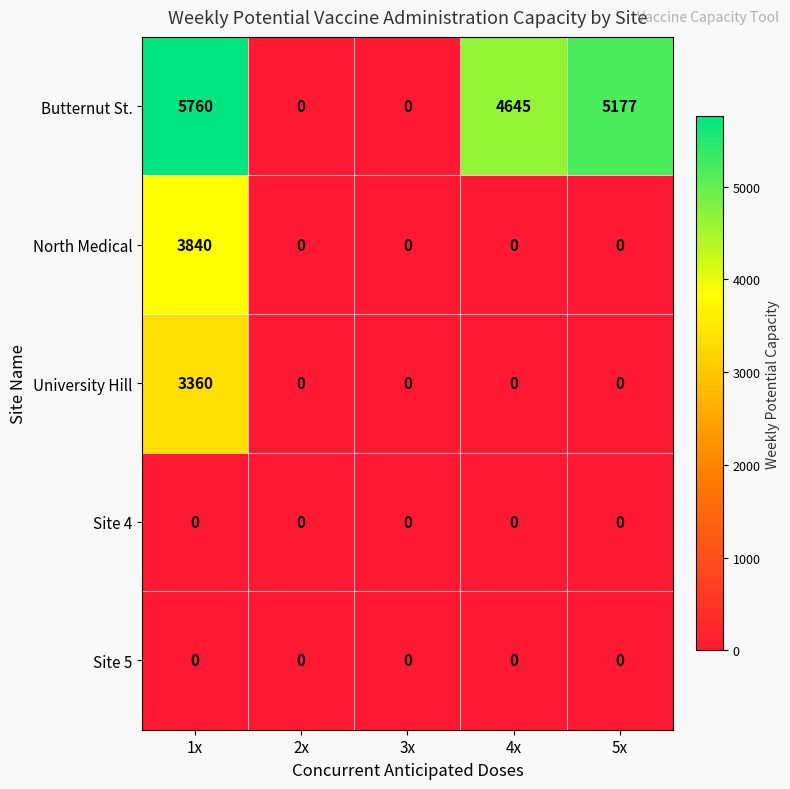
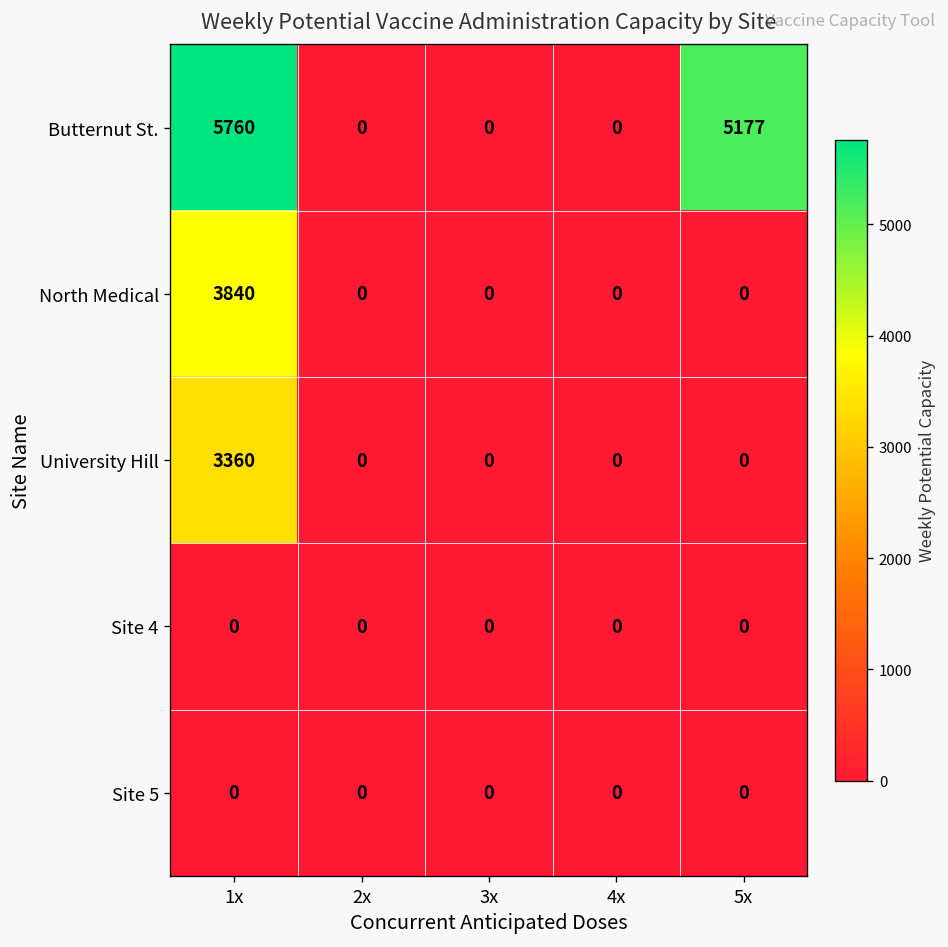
  {
    "Butternut St.": {
      "1x": 5760,
      "2x": 0,
      "3x": 0,
-     "4x": 4645,
+     "4x": 0,
      "5x": 5177
    },
    "North Medical": {
      "1x": 3840,
      "2x": 0,
      "3x": 0,
      "4x": 0,
      "5x": 0
    },
    "University Hill": {
      "1x": 3360,
      "2x": 0,
      "3x": 0,
      "4x": 0,
      "5x": 0
    },
    "Site 4": {
      "1x": 0,
      "2x": 0,
      "3x": 0,
      "4x": 0,
      "5x": 0
    },
    "Site 5": {
      "1x": 0,
      "2x": 0,
      "3x": 0,
      "4x": 0,
      "5x": 0
    }
  }
